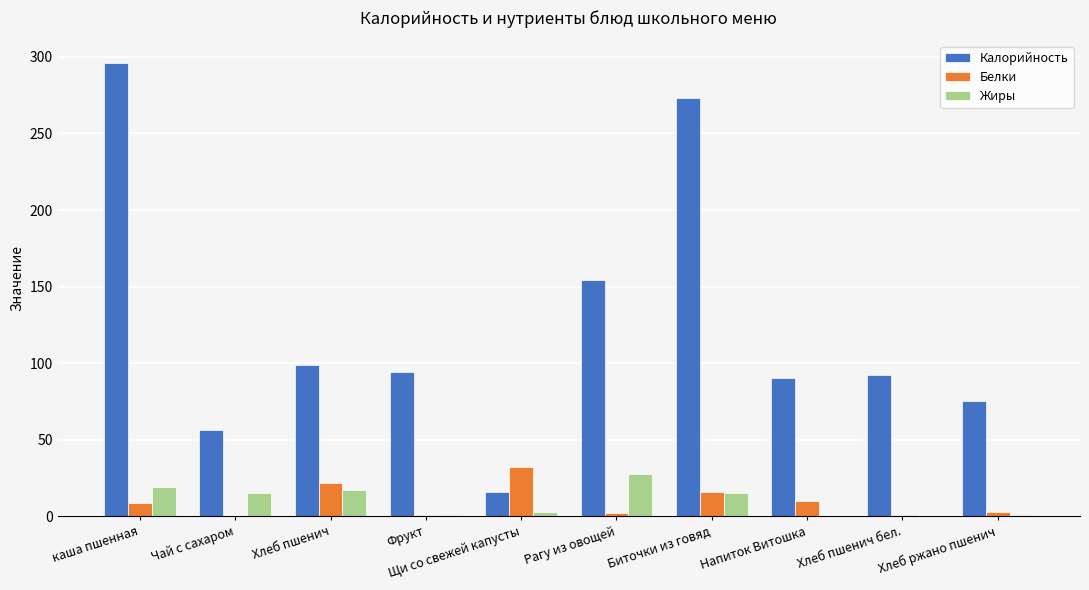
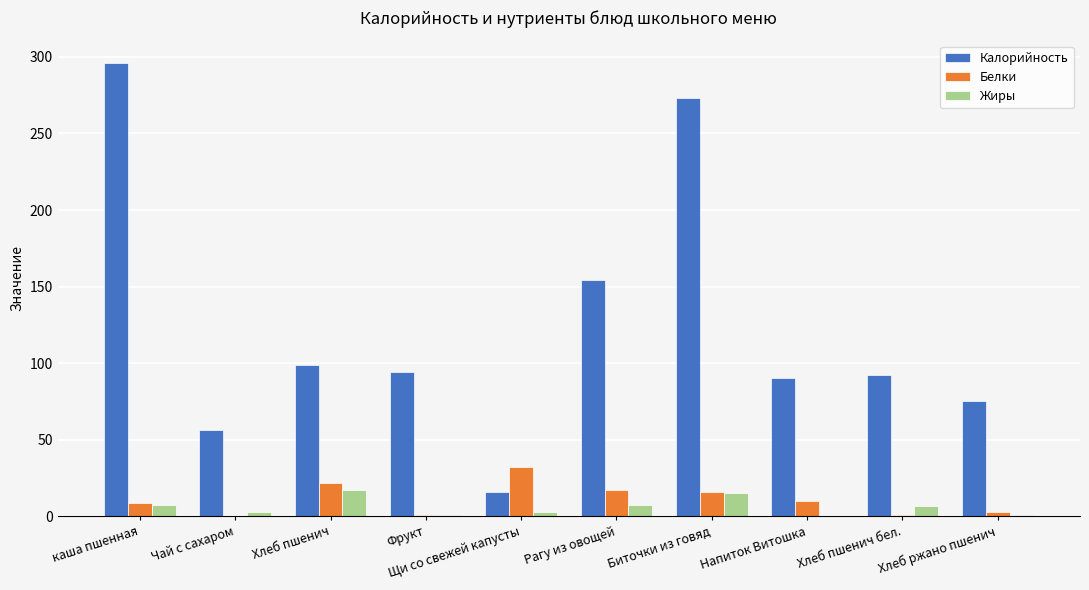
  {
    "Калорийность": {
      "каша пшенная": 296,
      "Чай с сахаром": 56,
      "Хлеб пшенич": 99,
      "Фрукт": 94,
      "Щи со свежей капусты": 16,
      "Рагу из овощей": 154,
      "Биточки из говяд": 273,
      "Напиток Витошка": 90,
      "Хлеб пшенич бел.": 92,
      "Хлеб ржано пшенич": 75
    },
    "Белки": {
      "каша пшенная": 8,
      "Чай с сахаром": 0,
      "Хлеб пшенич": 22,
      "Щи со свежей капусты": 32,
-     "Рагу из овощей": 2,
+     "Рагу из овощей": 17,
      "Биточки из говяд": 16,
      "Напиток Витошка": 10,
      "Хлеб ржано пшенич": 3
    },
    "Жиры": {
-     "каша пшенная": 19,
-     "Чай с сахаром": 15,
+     "каша пшенная": 8,
+     "Чай с сахаром": 3,
      "Хлеб пшенич": 17,
      "Щи со свежей капусты": 3,
-     "Рагу из овощей": 27,
+     "Рагу из овощей": 7,
      "Биточки из говяд": 15,
      "Напиток Витошка": 0,
-     "Хлеб пшенич бел.": 0
+     "Хлеб пшенич бел.": 7
    }
  }
